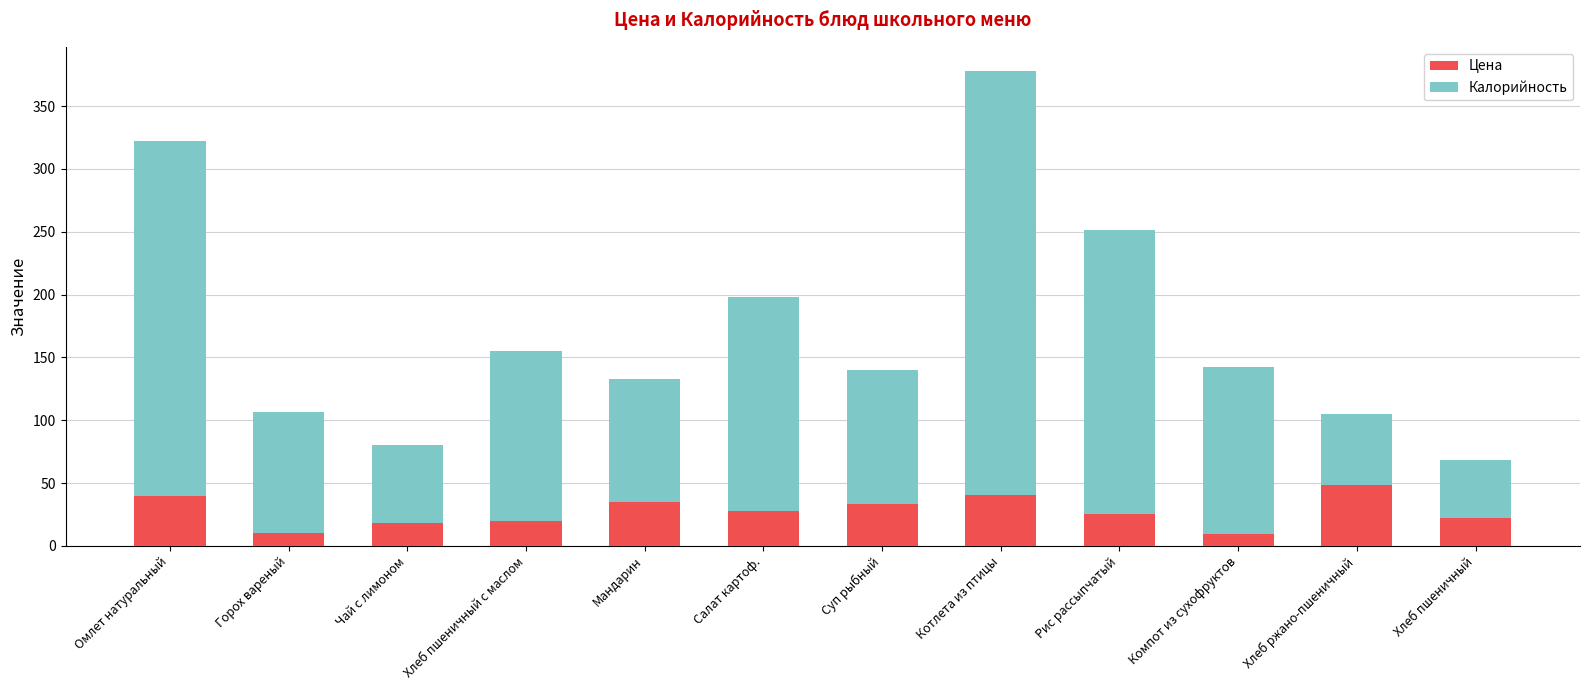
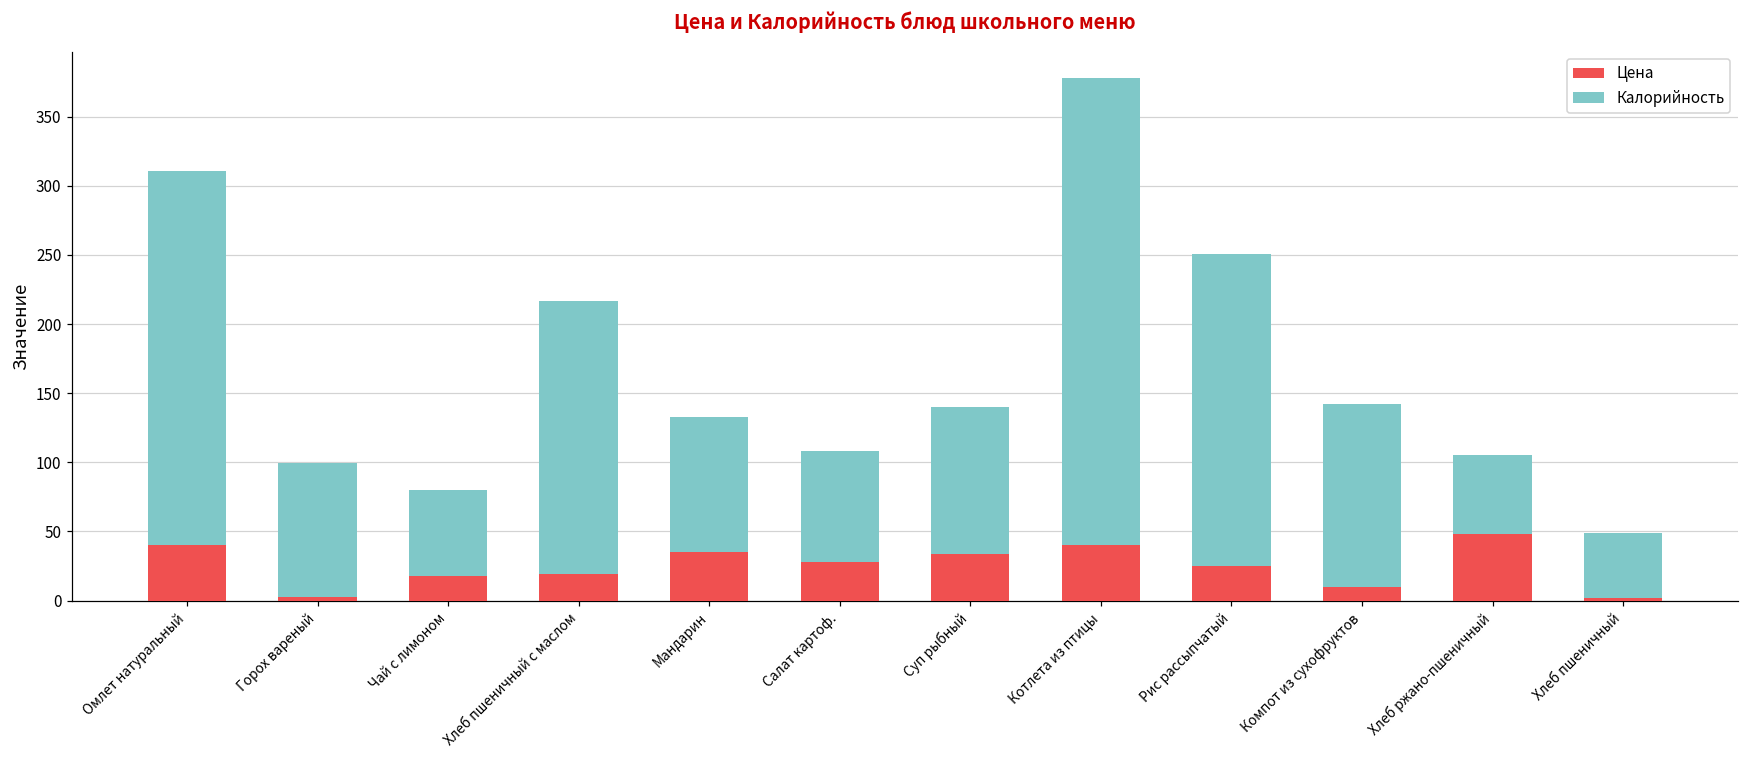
  {
    "Цена": {
      "Омлет натуральный": 40,
-     "Горох вареный": 10,
+     "Горох вареный": 3,
      "Чай с лимоном": 18,
      "Хлеб пшеничный с маслом": 19,
      "Мандарин": 35,
      "Салат картоф.": 28,
      "Суп рыбный": 34,
      "Котлета из птицы": 40,
      "Рис рассыпчатый": 25,
      "Компот из сухофруктов": 10,
      "Хлеб ржано-пшеничный": 48,
-     "Хлеб пшеничный": 22
+     "Хлеб пшеничный": 2
    },
    "Калорийность": {
-     "Омлет натуральный": 282,
+     "Омлет натуральный": 270,
      "Горох вареный": 97,
      "Чай с лимоном": 62,
-     "Хлеб пшеничный с маслом": 136,
+     "Хлеб пшеничный с маслом": 197,
      "Мандарин": 98,
-     "Салат картоф.": 170,
+     "Салат картоф.": 80,
      "Суп рыбный": 106,
      "Котлета из птицы": 338,
      "Рис рассыпчатый": 226,
      "Компот из сухофруктов": 133,
      "Хлеб ржано-пшеничный": 57,
      "Хлеб пшеничный": 47
    }
  }
